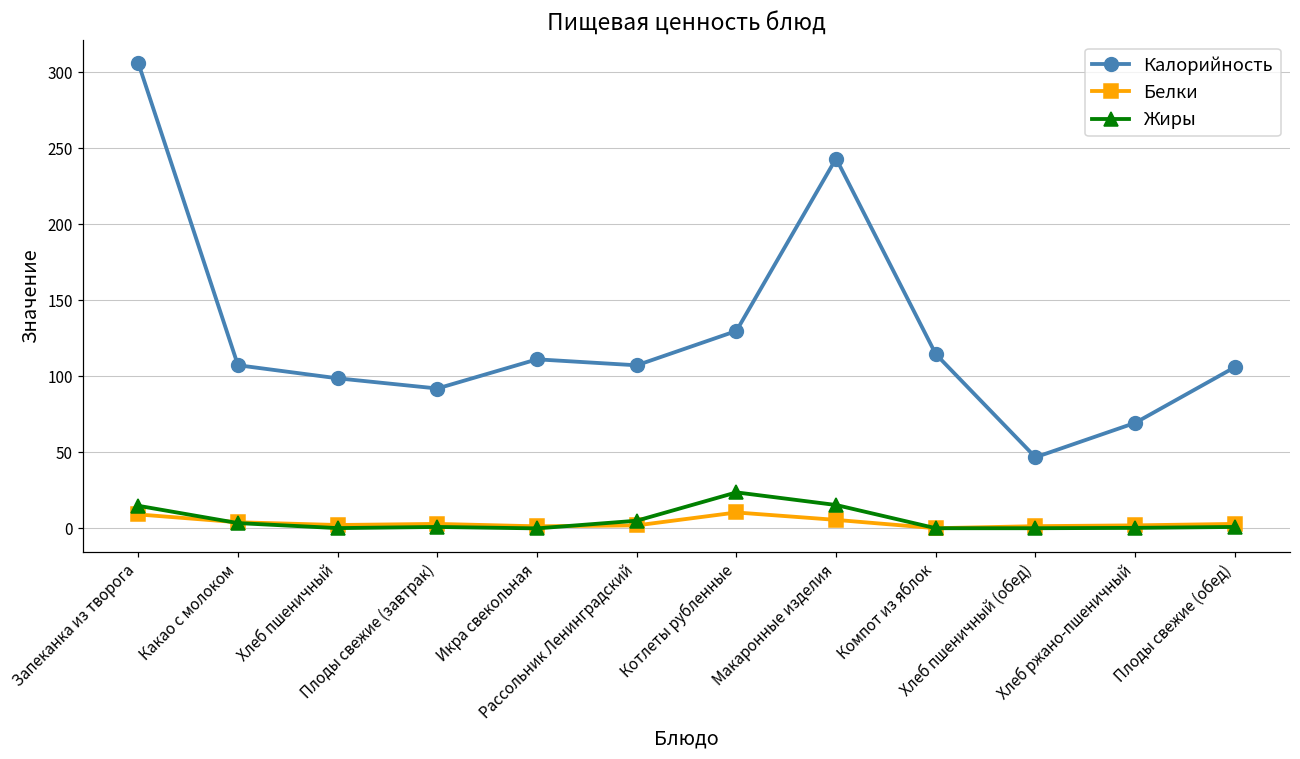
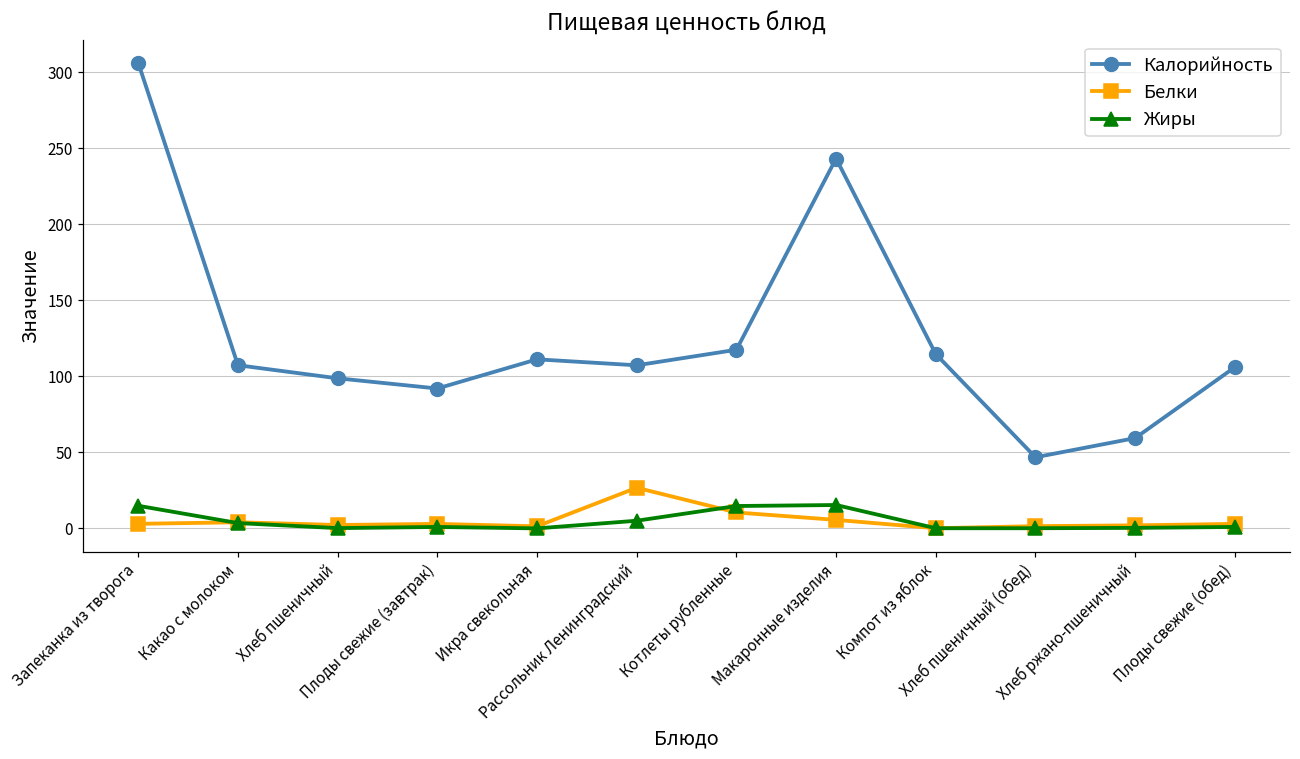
  {
    "Калорийность": {
      "Запеканка из творога": 306,
      "Какао с молоком": 107,
      "Хлеб пшеничный": 99,
      "Плоды свежие (завтрак)": 92,
      "Икра свекольная": 111,
      "Рассольник Ленинградский": 107,
-     "Котлеты рубленные": 130,
+     "Котлеты рубленные": 117,
      "Макаронные изделия": 243,
      "Компот из яблок": 115,
      "Хлеб пшеничный (обед)": 47,
-     "Хлеб ржано-пшеничный": 69,
+     "Хлеб ржано-пшеничный": 59,
      "Плоды свежие (обед)": 106
    },
    "Белки": {
-     "Запеканка из творога": 9,
+     "Запеканка из творога": 3,
      "Хлеб пшеничный": 2,
      "Плоды свежие (завтрак)": 3,
-     "Рассольник Ленинградский": 2,
+     "Рассольник Ленинградский": 27,
      "Котлеты рубленные": 11,
      "Макаронные изделия": 6,
      "Плоды свежие (обед)": 3
    },
    "Жиры": {
      "Запеканка из творога": 15,
      "Хлеб пшеничный": 0,
      "Плоды свежие (завтрак)": 1,
      "Рассольник Ленинградский": 5,
-     "Котлеты рубленные": 24,
+     "Котлеты рубленные": 15,
      "Макаронные изделия": 15,
      "Плоды свежие (обед)": 1
    }
  }
